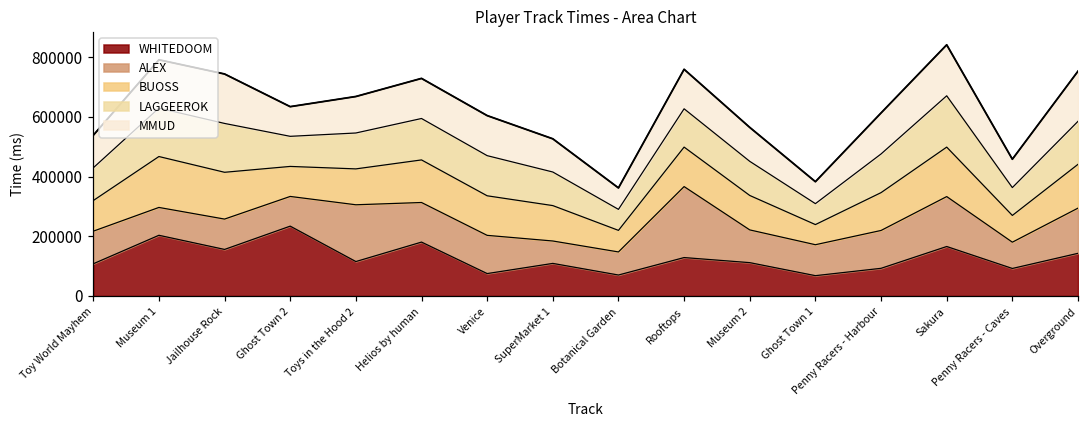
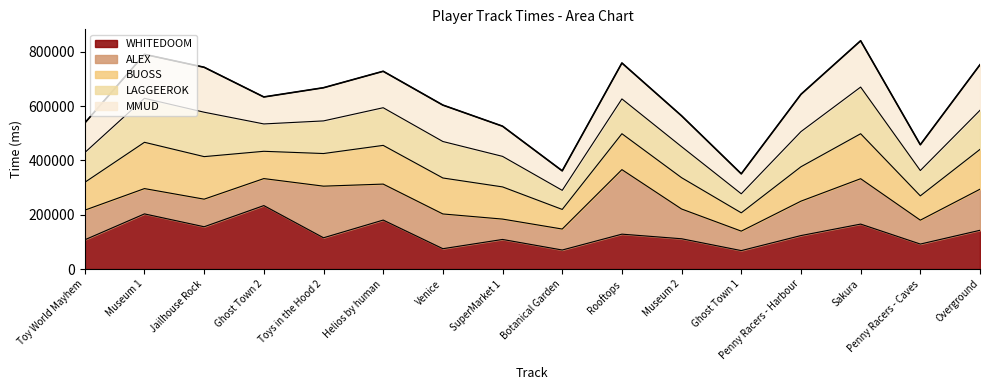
  {
    "WHITEDOOM": {
      "Toy World Mayhem": 110000,
      "Museum 1": 200000,
      "Jailhouse Rock": 160000,
      "Ghost Town 2": 230000,
      "Toys in the Hood 2": 120000,
      "Helios by human": 180000,
      "Venice": 80000,
      "SuperMarket 1": 110000,
      "Botanical Garden": 70000,
      "Rooftops": 130000,
      "Museum 2": 110000,
      "Ghost Town 1": 70000,
-     "Penny Racers - Harbour": 90000,
+     "Penny Racers - Harbour": 120000,
      "Sakura": 170000,
      "Penny Racers - Caves": 90000,
      "Overground": 140000
    },
    "ALEX": {
      "Toy World Mayhem": 110000,
      "Museum 1": 90000,
      "Jailhouse Rock": 100000,
      "Ghost Town 2": 100000,
      "Toys in the Hood 2": 190000,
      "Helios by human": 130000,
      "Venice": 130000,
      "SuperMarket 1": 80000,
      "Botanical Garden": 80000,
      "Rooftops": 240000,
      "Museum 2": 110000,
-     "Ghost Town 1": 100000,
+     "Ghost Town 1": 70000,
      "Penny Racers - Harbour": 130000,
      "Sakura": 170000,
      "Penny Racers - Caves": 90000,
      "Overground": 150000
    }
  }
